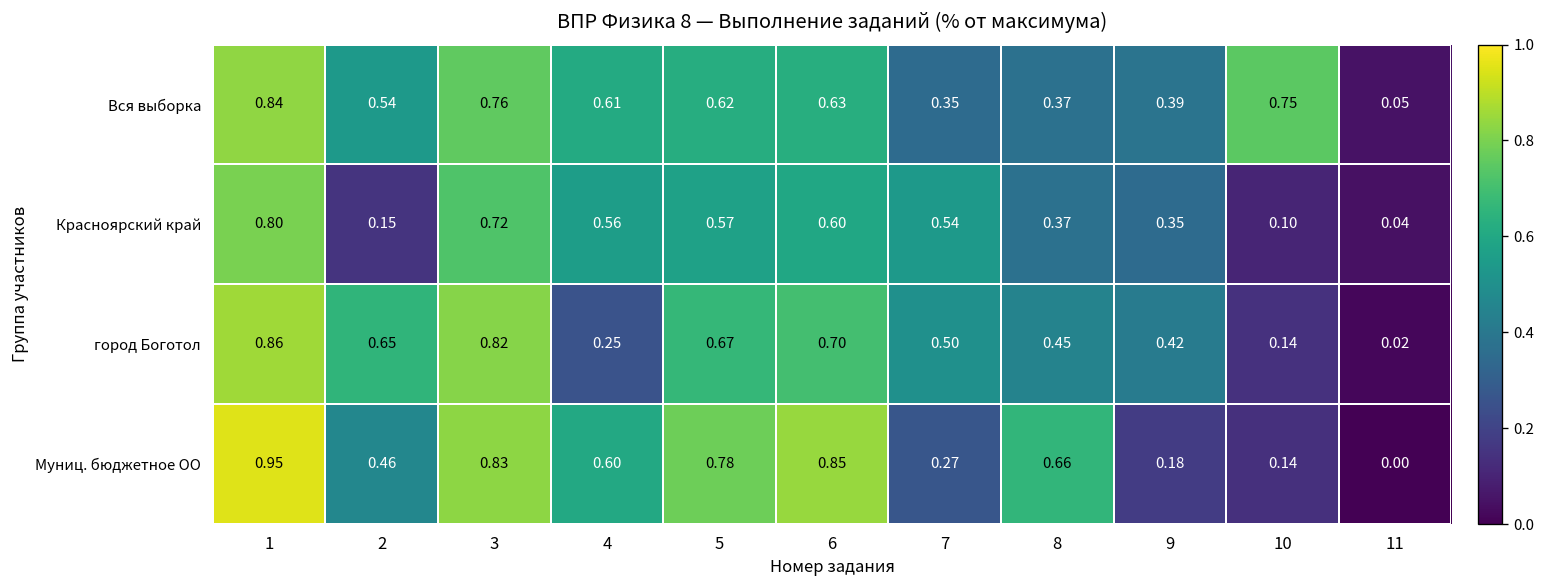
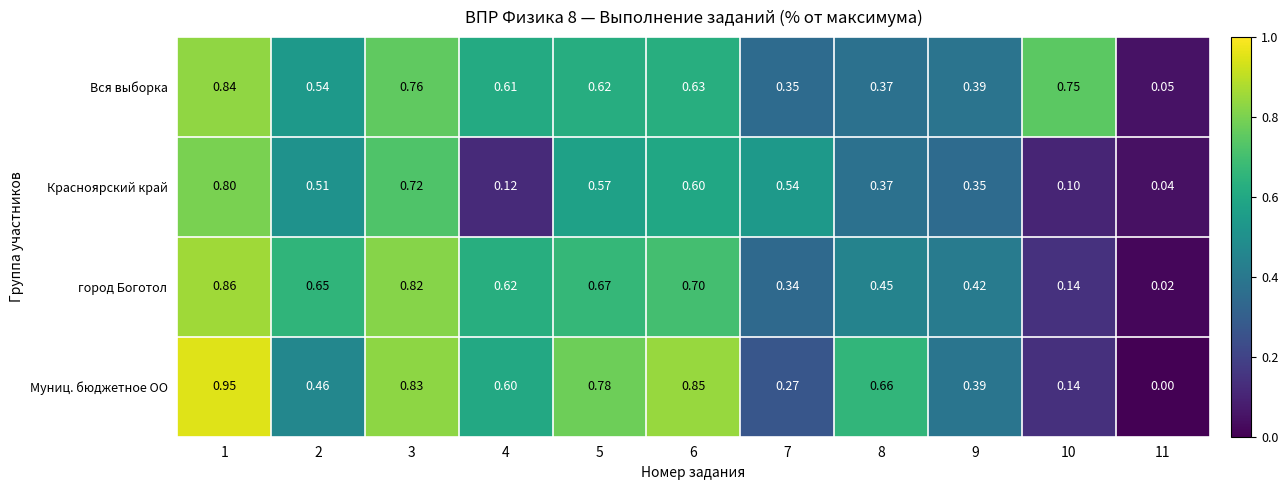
  {
    "Вся выборка": {
      "1": 0.84,
      "2": 0.54,
      "3": 0.76,
      "4": 0.61,
      "5": 0.62,
      "6": 0.63,
      "7": 0.35,
      "8": 0.37,
      "9": 0.39,
      "10": 0.75,
      "11": 0.05
    },
    "Красноярский край": {
      "1": 0.80,
-     "2": 0.15,
+     "2": 0.51,
      "3": 0.72,
-     "4": 0.56,
+     "4": 0.12,
      "5": 0.57,
      "6": 0.60,
      "7": 0.54,
      "8": 0.37,
      "9": 0.35,
      "10": 0.10,
      "11": 0.04
    },
    "город Боготол": {
      "1": 0.86,
      "2": 0.65,
      "3": 0.82,
-     "4": 0.25,
+     "4": 0.62,
      "5": 0.67,
      "6": 0.70,
-     "7": 0.50,
+     "7": 0.34,
      "8": 0.45,
      "9": 0.42,
      "10": 0.14,
      "11": 0.02
    },
    "Муниц. бюджетное ОО": {
      "1": 0.95,
      "2": 0.46,
      "3": 0.83,
      "4": 0.60,
      "5": 0.78,
      "6": 0.85,
      "7": 0.27,
      "8": 0.66,
-     "9": 0.18,
+     "9": 0.39,
      "10": 0.14,
      "11": 0.00
    }
  }
